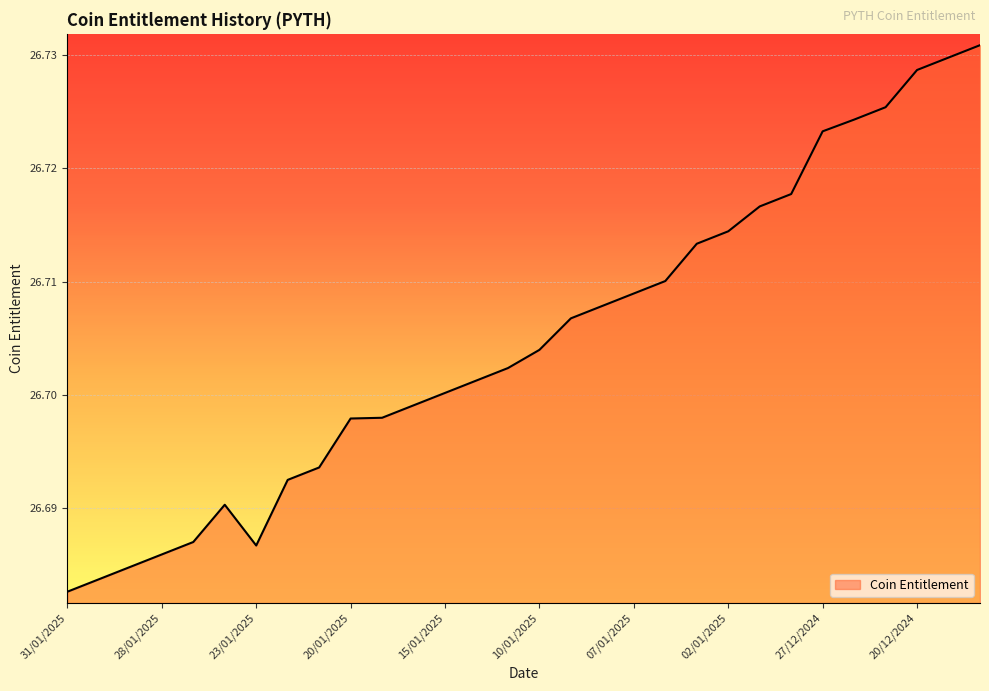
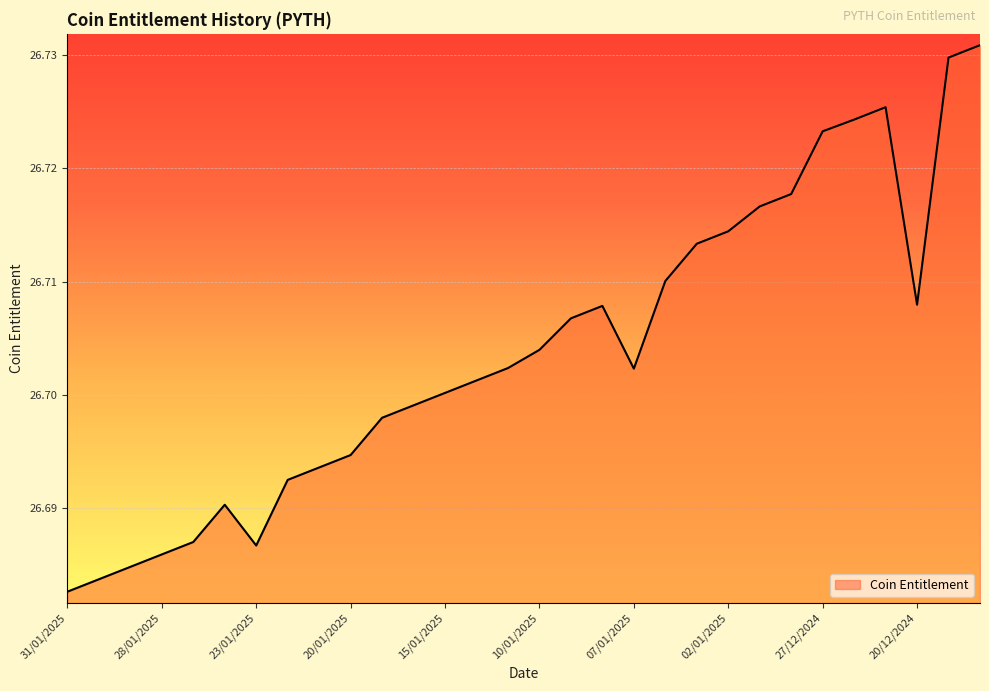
  {
    "31/01/2025": 26.6826,
    "28/01/2025": 26.6859,
    "23/01/2025": 26.6867,
-   "20/01/2025": 26.6979,
+   "20/01/2025": 26.6947,
    "15/01/2025": 26.7002,
    "10/01/2025": 26.7040,
-   "07/01/2025": 26.7090,
+   "07/01/2025": 26.7023,
    "02/01/2025": 26.7144,
    "27/12/2024": 26.7233,
-   "20/12/2024": 26.7287
+   "20/12/2024": 26.7080
  }
